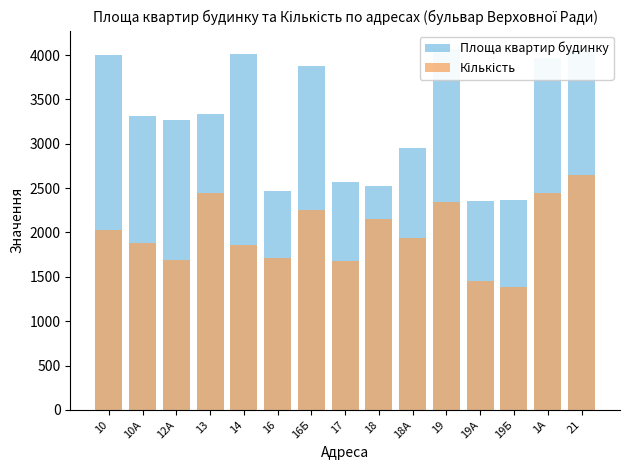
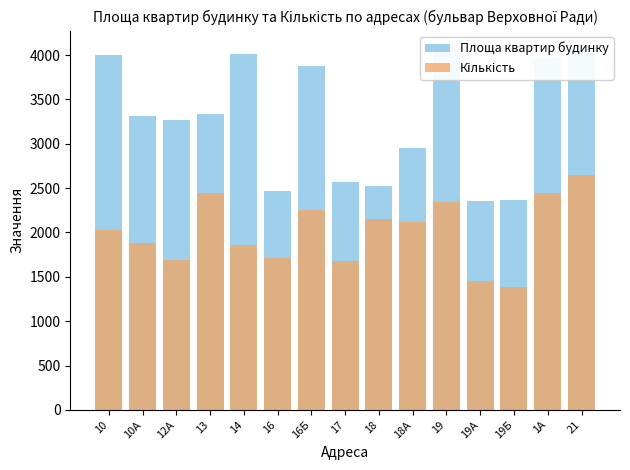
  {
    "Площа квартир будинку": {
      "10": 4000,
      "10А": 3300,
      "12А": 3300,
      "13": 3300,
      "14": 4000,
      "16": 2500,
      "16Б": 3900,
      "17": 2600,
      "18": 2500,
      "18А": 3000,
      "19А": 2400,
      "19Б": 2400
    },
    "Кількість": {
-     "18А": 1900
+     "18А": 2100
    }
  }
